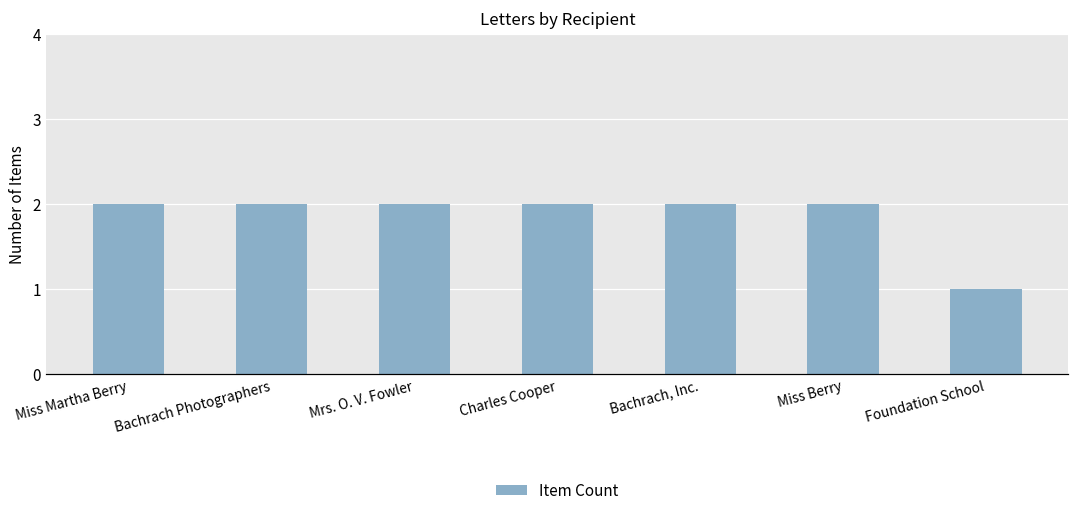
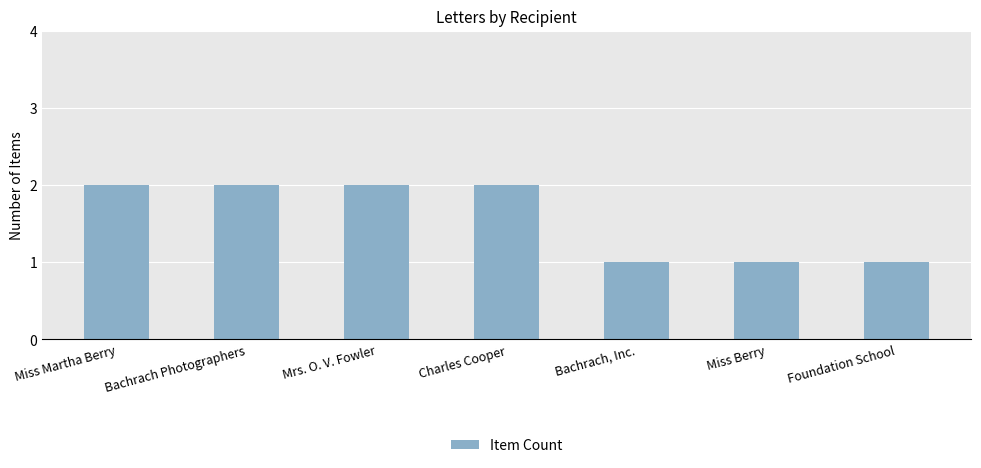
  {
    "Miss Martha Berry": 2,
    "Bachrach Photographers": 2,
    "Mrs. O. V. Fowler": 2,
    "Charles Cooper": 2,
-   "Bachrach, Inc.": 2,
-   "Miss Berry": 2,
+   "Bachrach, Inc.": 1,
+   "Miss Berry": 1,
    "Foundation School": 1
  }
